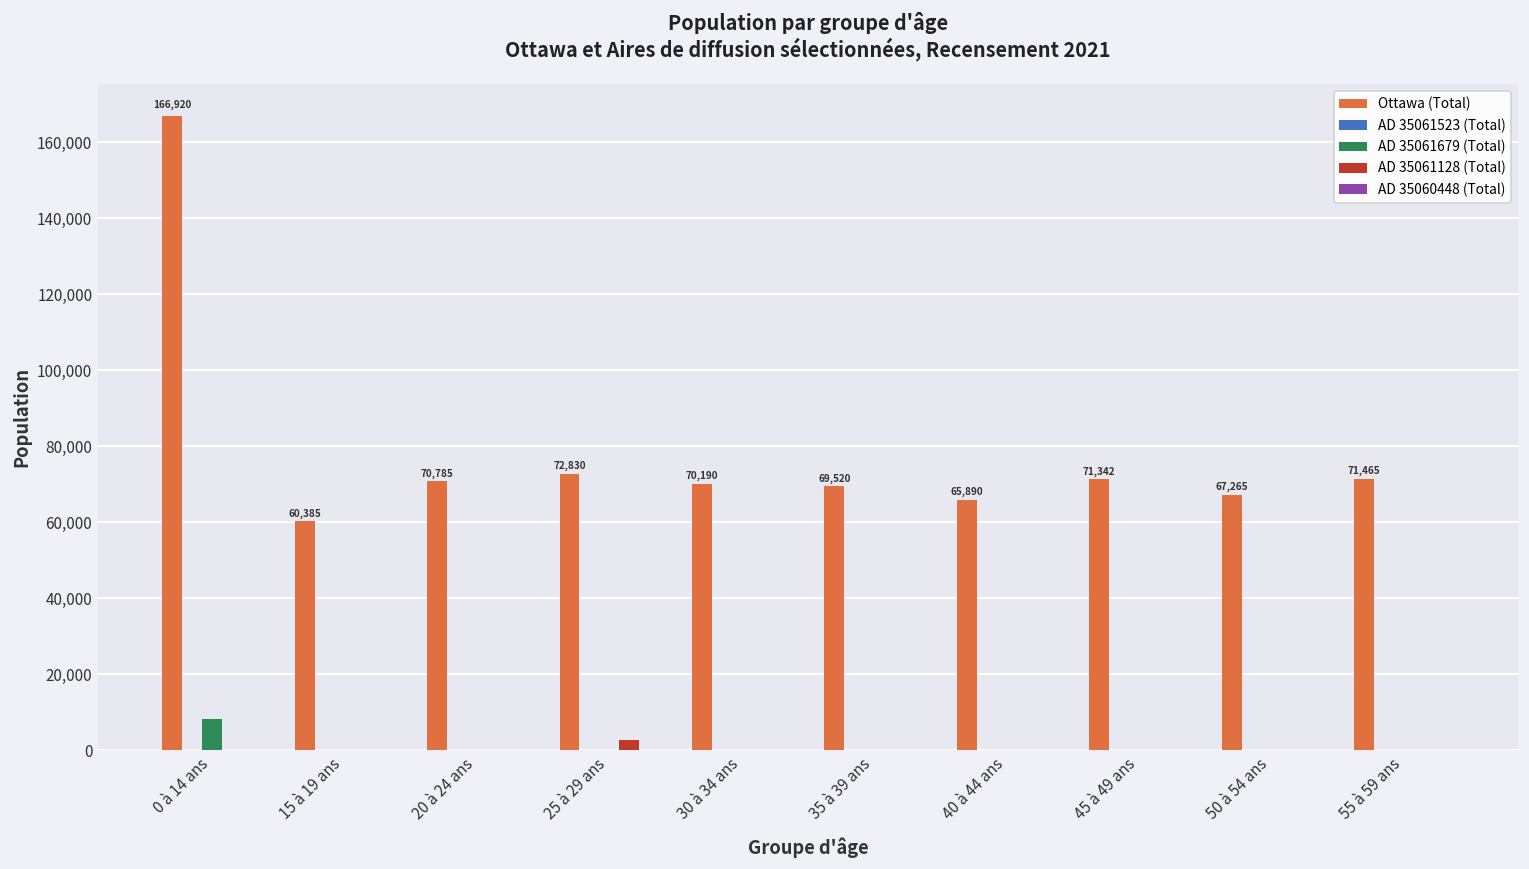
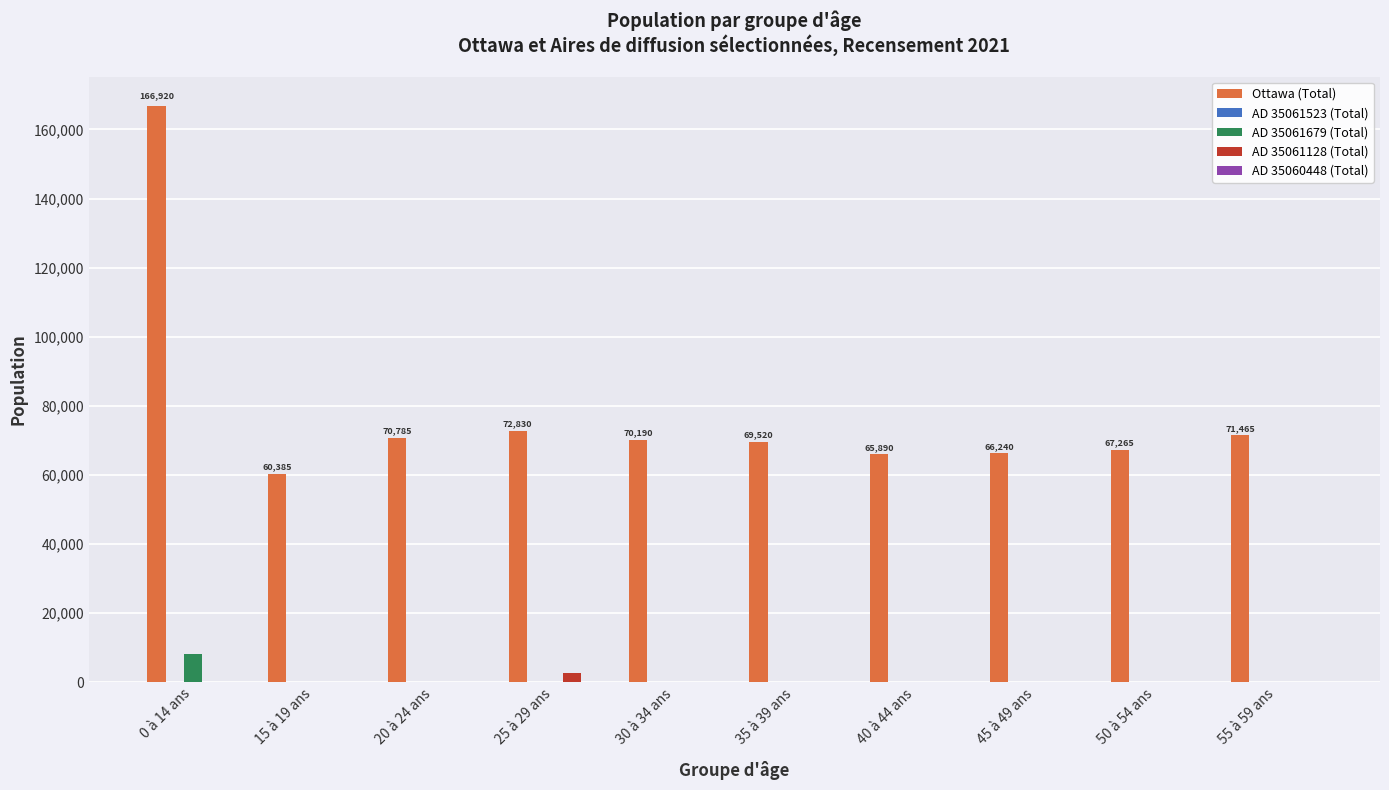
  {
    "Ottawa (Total)": {
      "0 à 14 ans": "166,920",
      "15 à 19 ans": "60,385",
      "20 à 24 ans": "70,785",
      "25 à 29 ans": "72,830",
      "30 à 34 ans": "70,190",
      "35 à 39 ans": "69,520",
      "40 à 44 ans": "65,890",
-     "45 à 49 ans": "71,342",
+     "45 à 49 ans": "66,240",
      "50 à 54 ans": "67,265",
      "55 à 59 ans": "71,465"
    },
    "AD 35061679 (Total)": {
      "0 à 14 ans": "8,000"
    },
    "AD 35061128 (Total)": {
      "25 à 29 ans": "3,000"
    }
  }
